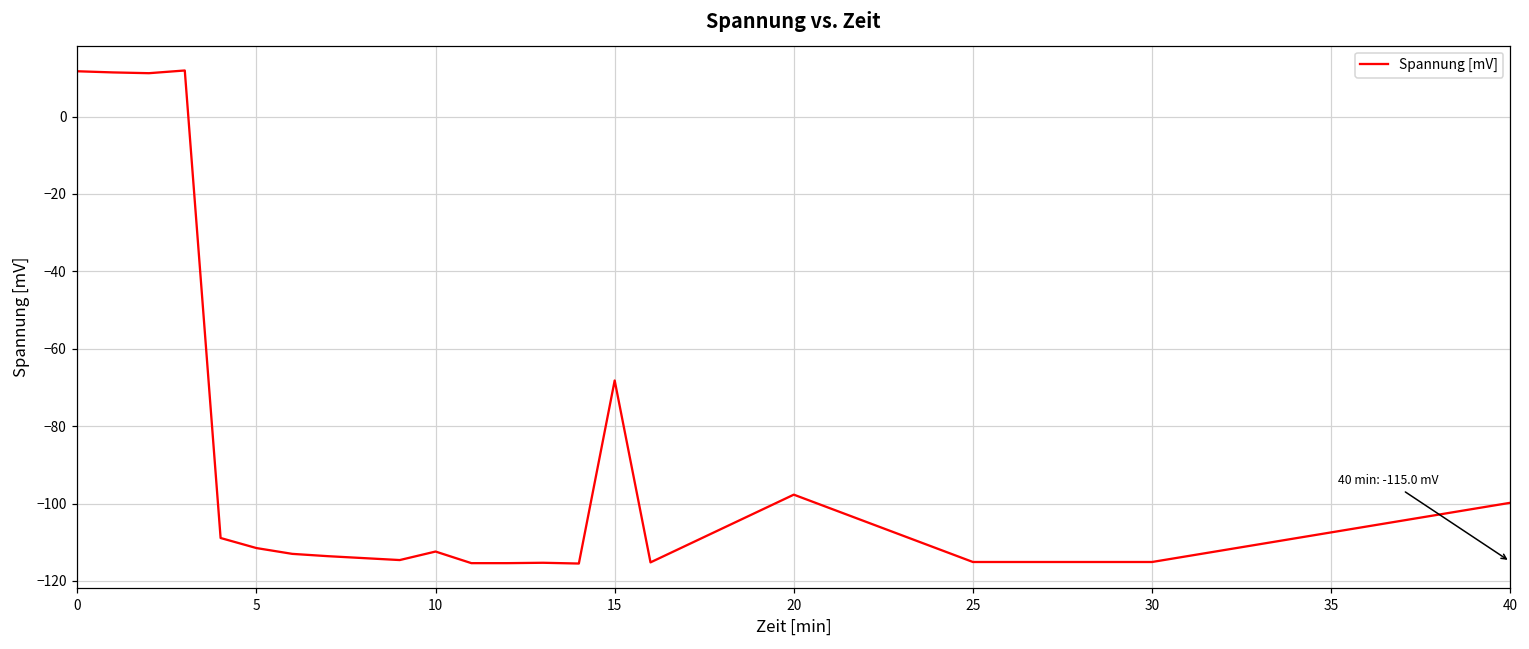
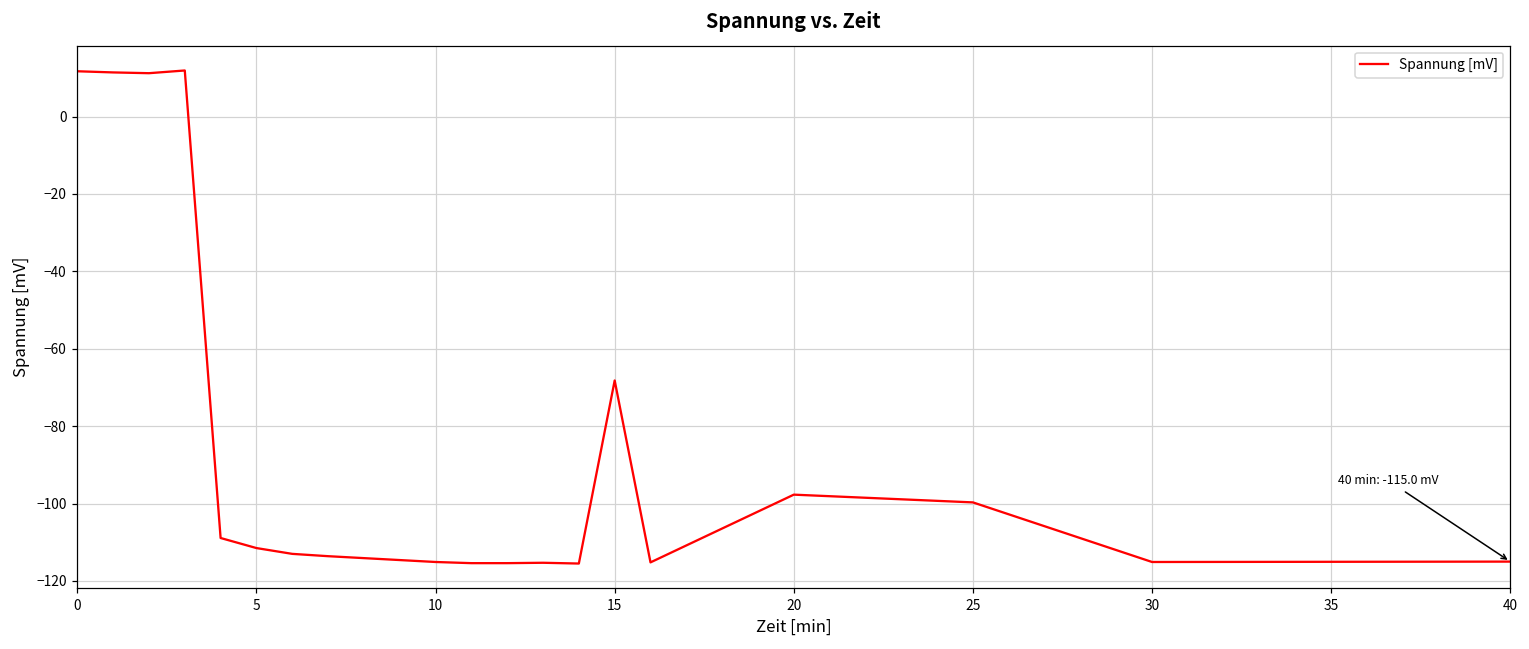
  {
    "0": 12,
    "5": -112,
-   "10": -112,
+   "10": -115,
    "15": -68,
    "20": -98,
-   "25": -115,
+   "25": -100,
    "30": -115,
-   "40": -100
+   "40": -115
  }
